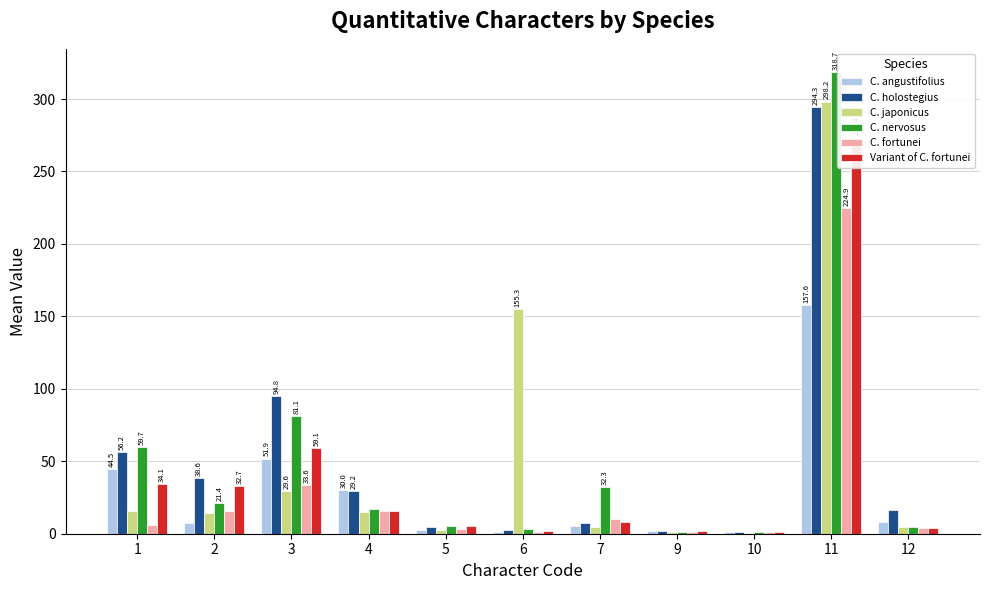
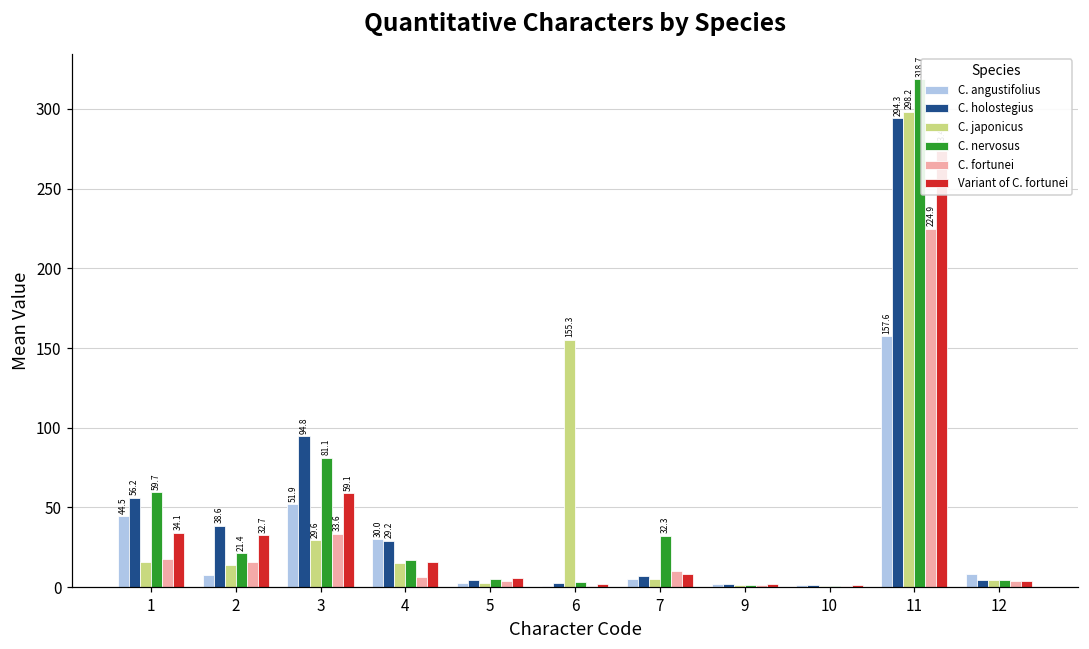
  {
    "C. angustifolius": {
      "1": 44.5,
      "3": 51.9,
      "4": 30.0,
      "11": 157.6
    },
    "C. holostegius": {
      "5": 5,
      "6": 3,
      "7": 7,
-     "12": 16
+     "12": 5
    },
    "C. japonicus": {
      "3": 29.6,
      "6": 155.3,
      "11": 298.2
    },
    "C. nervosus": {
      "1": 59.7,
      "2": 21.4,
      "3": 81.1,
      "7": 32.3
    },
    "C. fortunei": {
-     "1": 6,
+     "1": 18,
      "2": 16,
-     "4": 16,
+     "4": 6,
      "5": 4,
      "7": 10,
      "12": 4
    },
    "Variant of C. fortunei": {
      "1": 34.1,
      "2": 32.7,
      "3": 59.1
    }
  }
